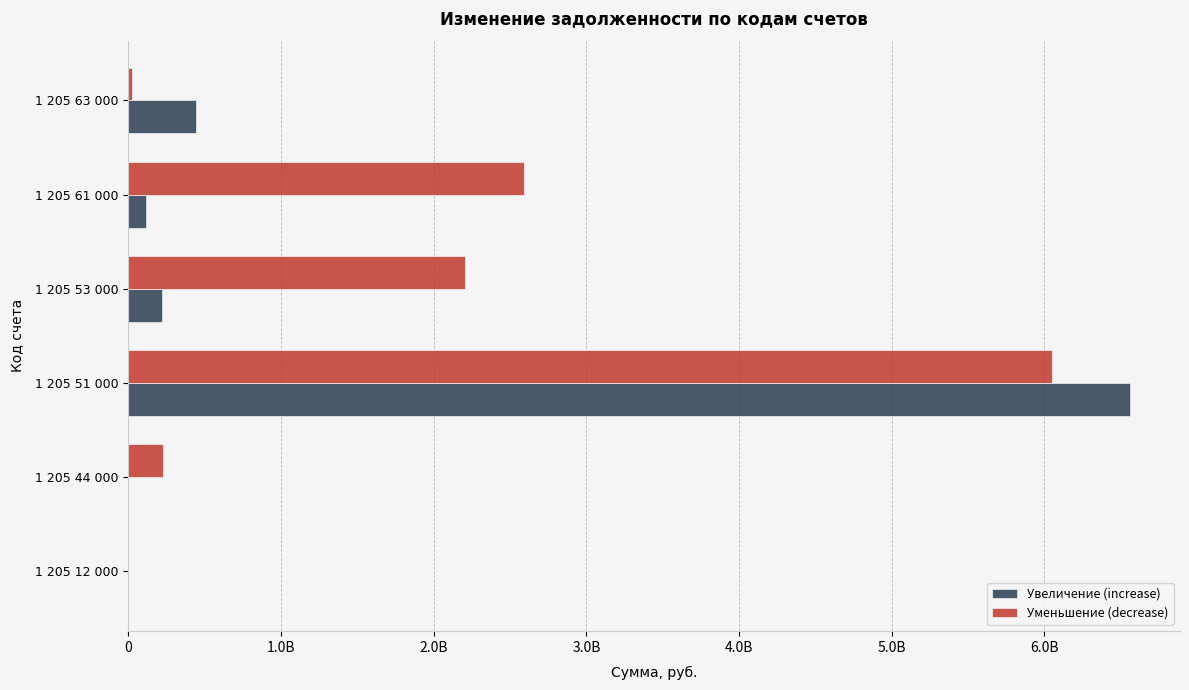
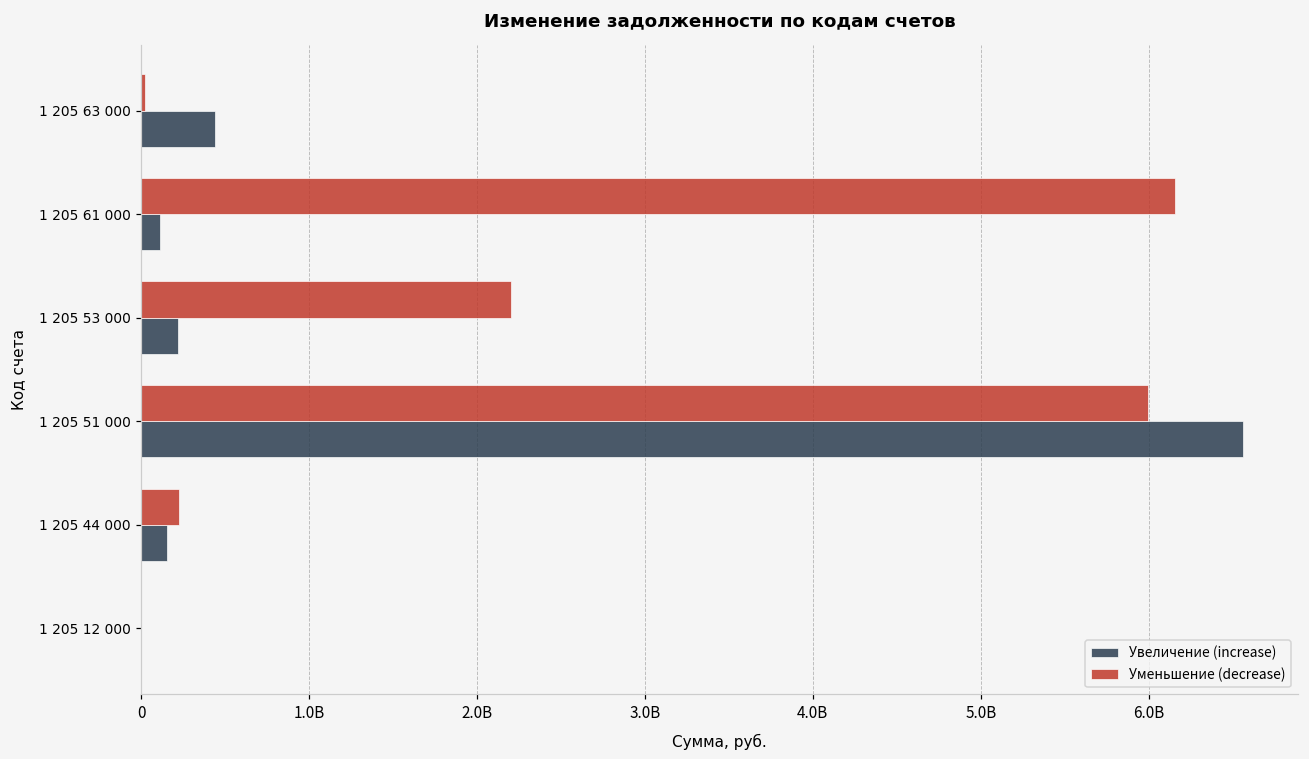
  {
    "Увеличение (increase)": {
      "1 205 63 000": 440000000,
      "1 205 61 000": 110000000,
      "1 205 53 000": 220000000,
      "1 205 51 000": 6560000000,
-     "1 205 44 000": 0
+     "1 205 44 000": 150000000
    },
    "Уменьшение (decrease)": {
      "1 205 63 000": 20000000,
-     "1 205 61 000": 2590000000,
+     "1 205 61 000": 6160000000,
      "1 205 53 000": 2200000000,
-     "1 205 51 000": 6050000000,
+     "1 205 51 000": 6000000000,
      "1 205 44 000": 230000000
    }
  }
